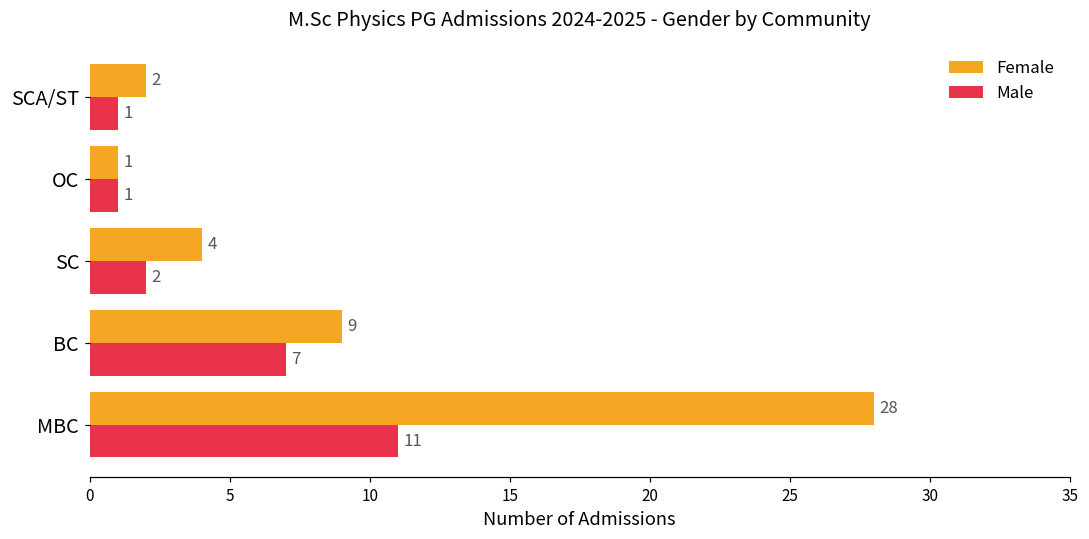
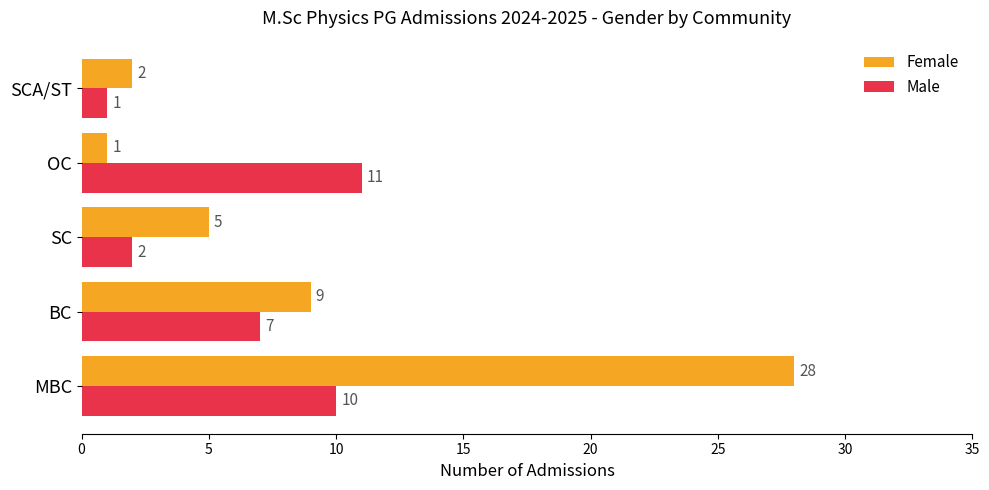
  {
    "Female": {
      "SCA/ST": 2,
      "OC": 1,
-     "SC": 4,
+     "SC": 5,
      "BC": 9,
      "MBC": 28
    },
    "Male": {
      "SCA/ST": 1,
-     "OC": 1,
+     "OC": 11,
      "SC": 2,
      "BC": 7,
-     "MBC": 11
+     "MBC": 10
    }
  }
